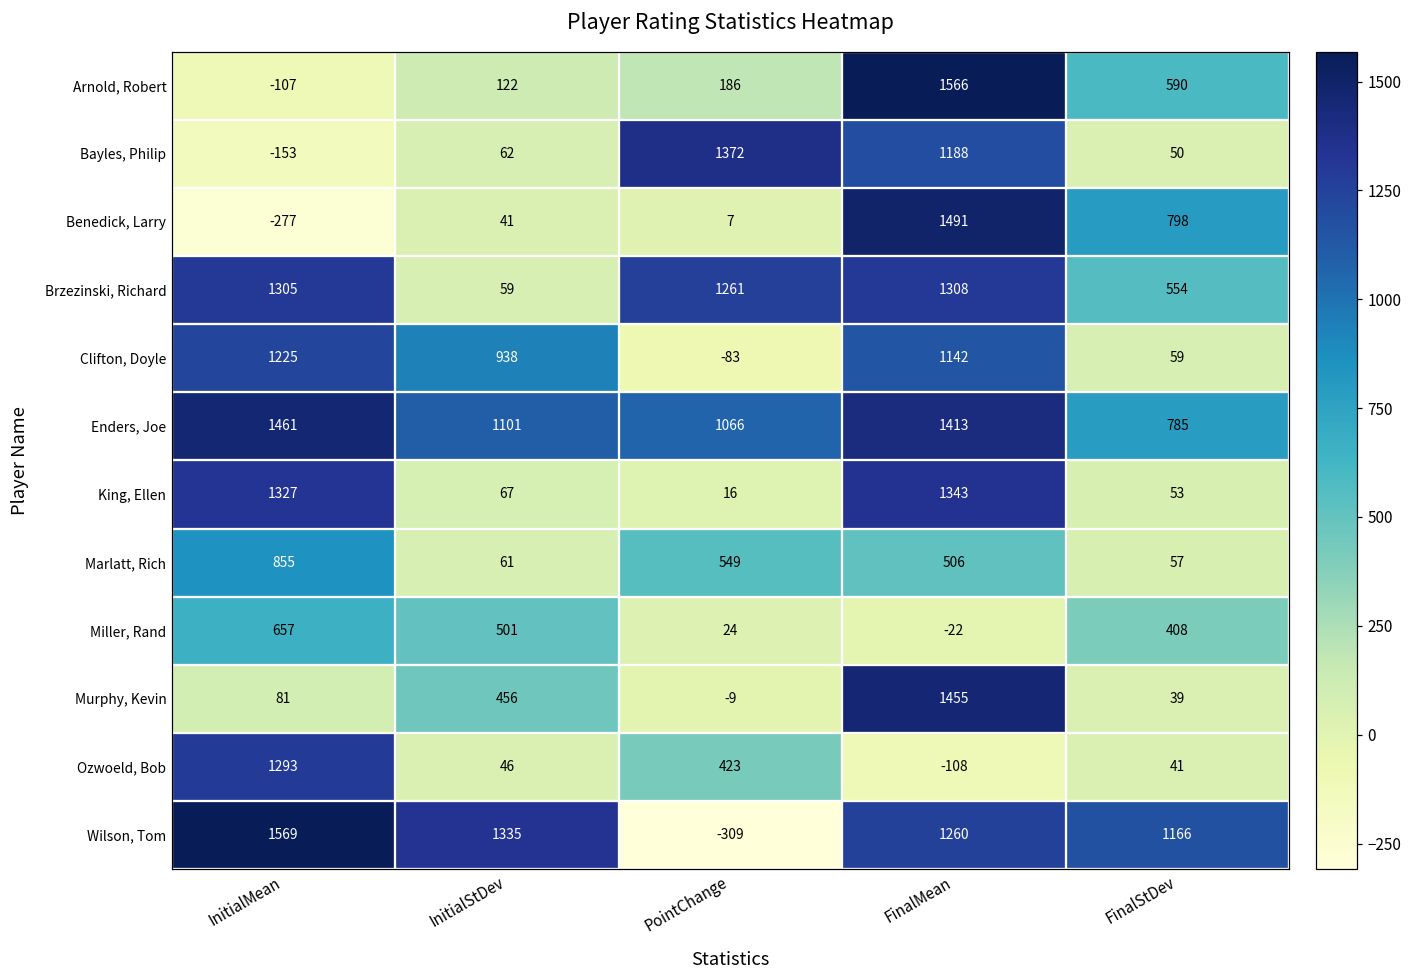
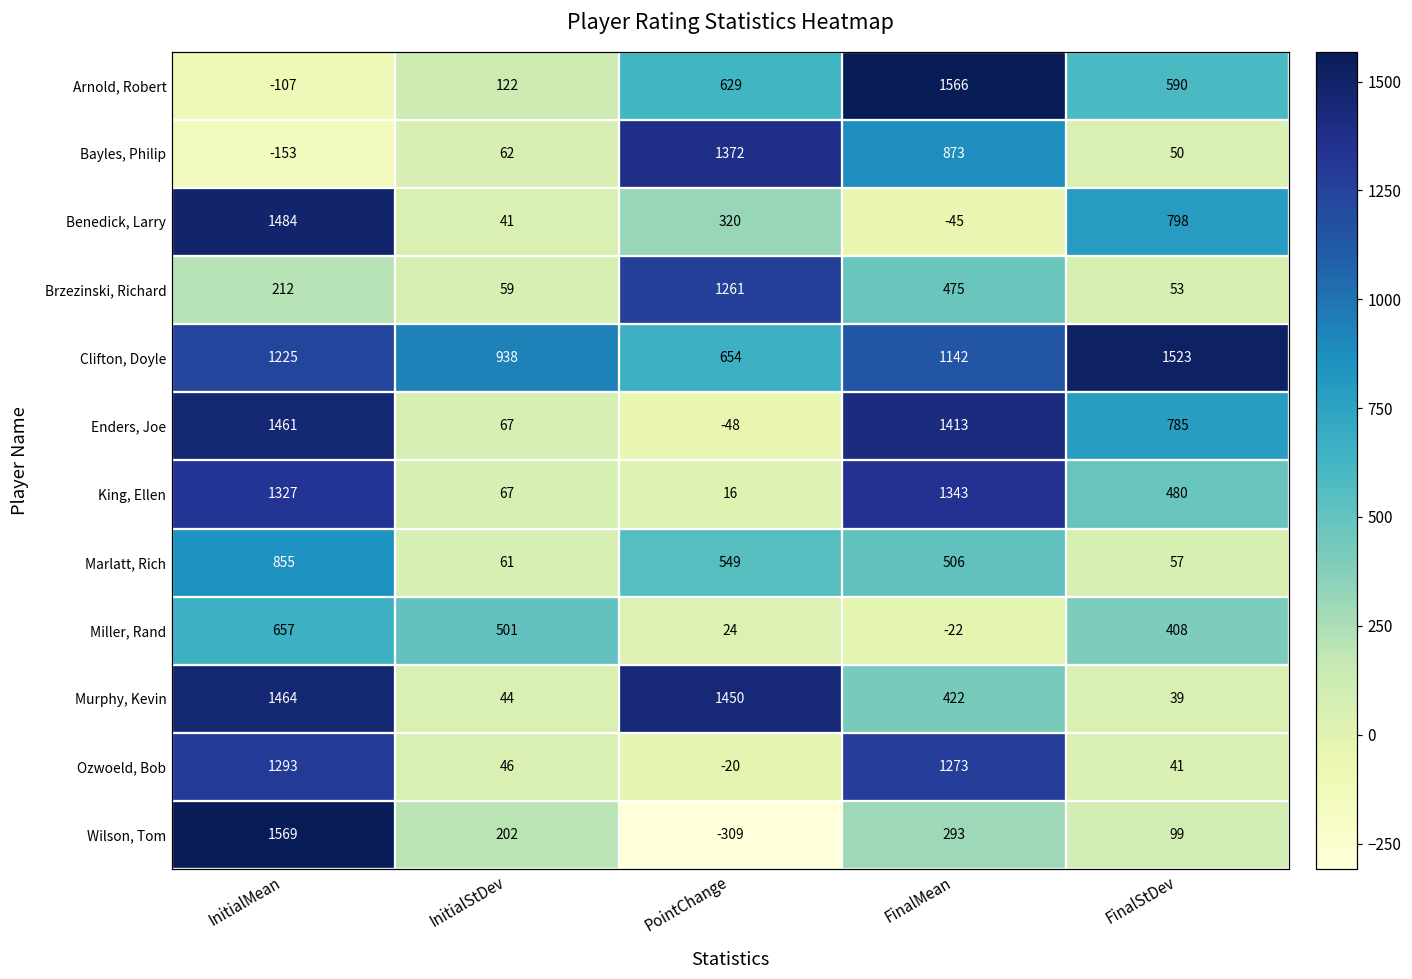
  {
    "Arnold, Robert": {
      "InitialMean": -107,
      "InitialStDev": 122,
-     "PointChange": 186,
+     "PointChange": 629,
      "FinalMean": 1566,
      "FinalStDev": 590
    },
    "Bayles, Philip": {
      "InitialMean": -153,
      "InitialStDev": 62,
      "PointChange": 1372,
-     "FinalMean": 1188,
+     "FinalMean": 873,
      "FinalStDev": 50
    },
    "Benedick, Larry": {
-     "InitialMean": -277,
+     "InitialMean": 1484,
      "InitialStDev": 41,
-     "PointChange": 7,
-     "FinalMean": 1491,
+     "PointChange": 320,
+     "FinalMean": -45,
      "FinalStDev": 798
    },
    "Brzezinski, Richard": {
-     "InitialMean": 1305,
+     "InitialMean": 212,
      "InitialStDev": 59,
      "PointChange": 1261,
-     "FinalMean": 1308,
-     "FinalStDev": 554
+     "FinalMean": 475,
+     "FinalStDev": 53
    },
    "Clifton, Doyle": {
      "InitialMean": 1225,
      "InitialStDev": 938,
-     "PointChange": -83,
+     "PointChange": 654,
      "FinalMean": 1142,
-     "FinalStDev": 59
+     "FinalStDev": 1523
    },
    "Enders, Joe": {
      "InitialMean": 1461,
-     "InitialStDev": 1101,
-     "PointChange": 1066,
+     "InitialStDev": 67,
+     "PointChange": -48,
      "FinalMean": 1413,
      "FinalStDev": 785
    },
    "King, Ellen": {
      "InitialMean": 1327,
      "InitialStDev": 67,
      "PointChange": 16,
      "FinalMean": 1343,
-     "FinalStDev": 53
+     "FinalStDev": 480
    },
    "Marlatt, Rich": {
      "InitialMean": 855,
      "InitialStDev": 61,
      "PointChange": 549,
      "FinalMean": 506,
      "FinalStDev": 57
    },
    "Miller, Rand": {
      "InitialMean": 657,
      "InitialStDev": 501,
      "PointChange": 24,
      "FinalMean": -22,
      "FinalStDev": 408
    },
    "Murphy, Kevin": {
-     "InitialMean": 81,
-     "InitialStDev": 456,
-     "PointChange": -9,
-     "FinalMean": 1455,
+     "InitialMean": 1464,
+     "InitialStDev": 44,
+     "PointChange": 1450,
+     "FinalMean": 422,
      "FinalStDev": 39
    },
    "Ozwoeld, Bob": {
      "InitialMean": 1293,
      "InitialStDev": 46,
-     "PointChange": 423,
-     "FinalMean": -108,
+     "PointChange": -20,
+     "FinalMean": 1273,
      "FinalStDev": 41
    },
    "Wilson, Tom": {
      "InitialMean": 1569,
-     "InitialStDev": 1335,
+     "InitialStDev": 202,
      "PointChange": -309,
-     "FinalMean": 1260,
-     "FinalStDev": 1166
+     "FinalMean": 293,
+     "FinalStDev": 99
    }
  }
